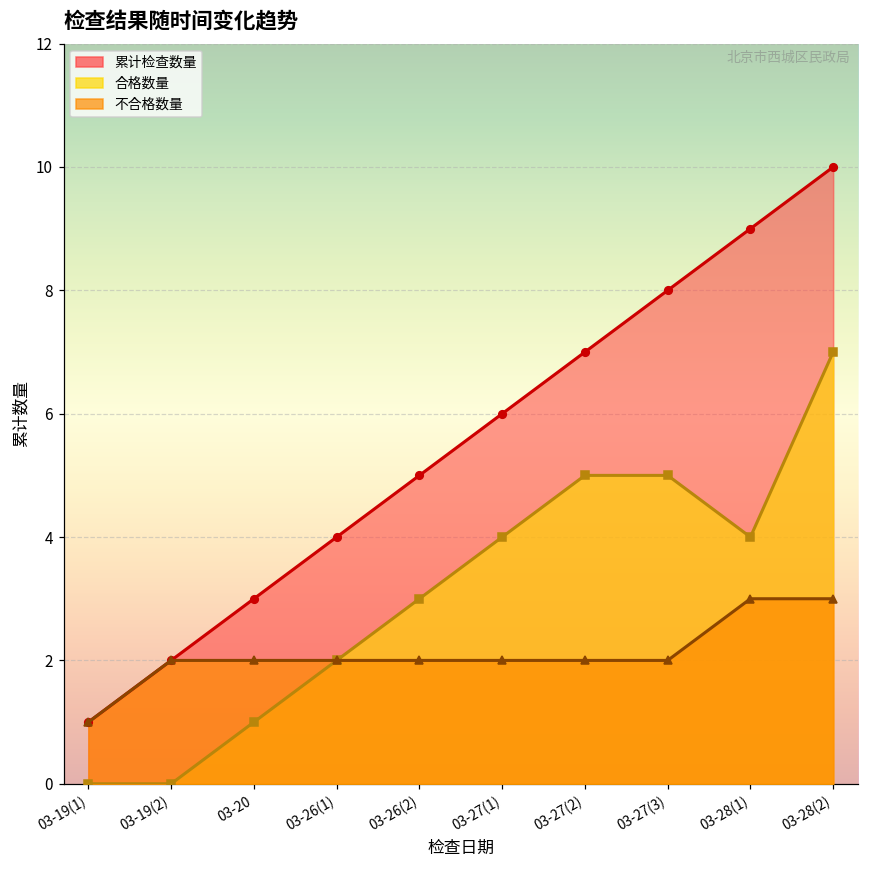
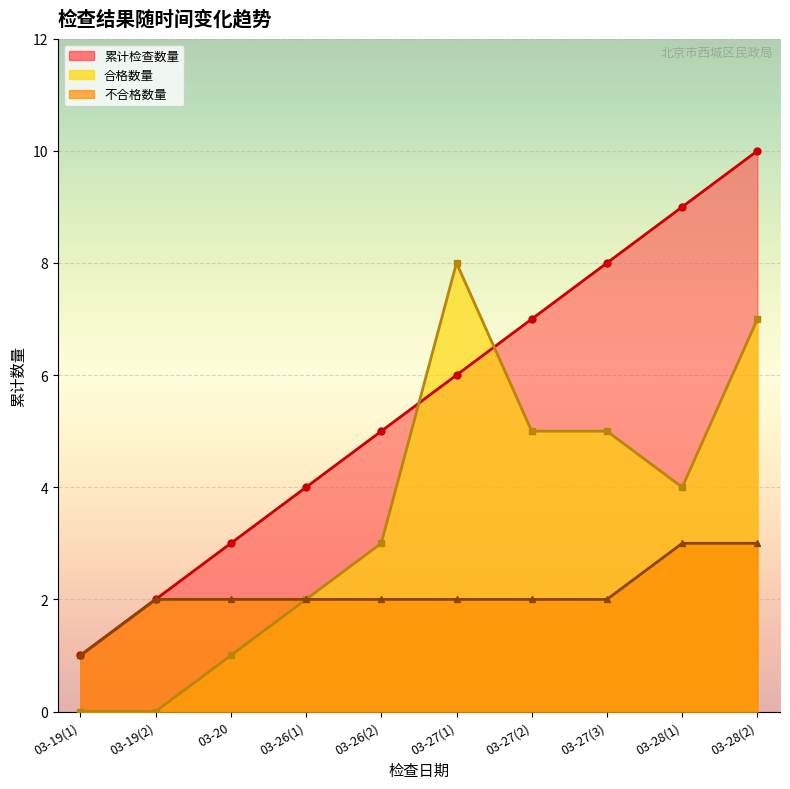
  {
    "累计检查数量": {
      "03-20": 3,
      "03-26(1)": 4,
      "03-26(2)": 5,
      "03-27(1)": 6,
      "03-27(2)": 7,
      "03-27(3)": 8,
      "03-28(1)": 9,
      "03-28(2)": 10
    },
    "合格数量": {
      "03-19(1)": 0,
      "03-19(2)": 0,
      "03-20": 1,
      "03-26(2)": 3,
-     "03-27(1)": 4,
+     "03-27(1)": 8,
      "03-27(2)": 5,
      "03-27(3)": 5,
      "03-28(1)": 4,
      "03-28(2)": 7
    },
    "不合格数量": {
      "03-20": 2,
      "03-26(2)": 2,
      "03-27(1)": 2,
      "03-27(2)": 2,
      "03-27(3)": 2,
      "03-28(1)": 3,
      "03-28(2)": 3
    }
  }
